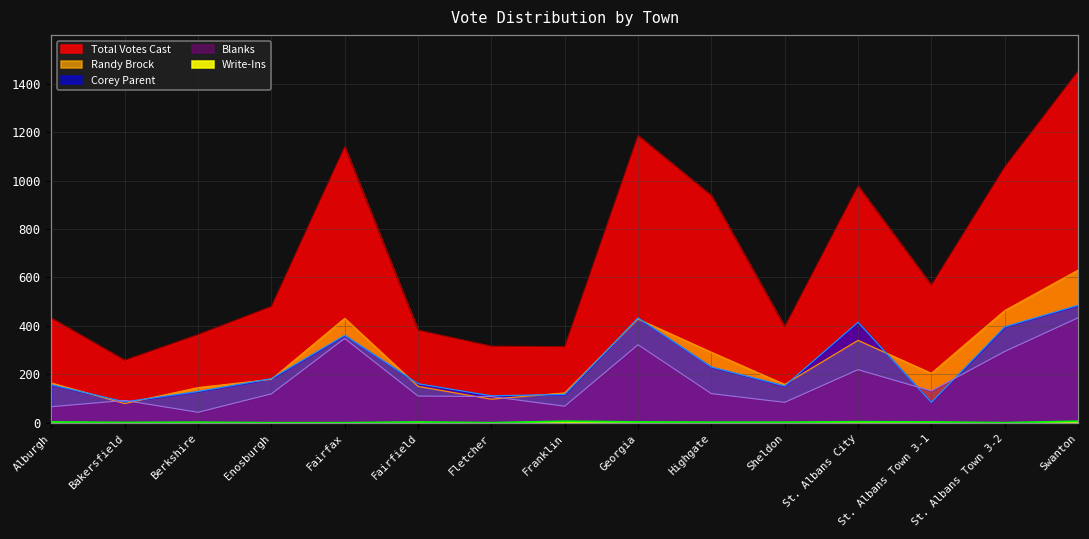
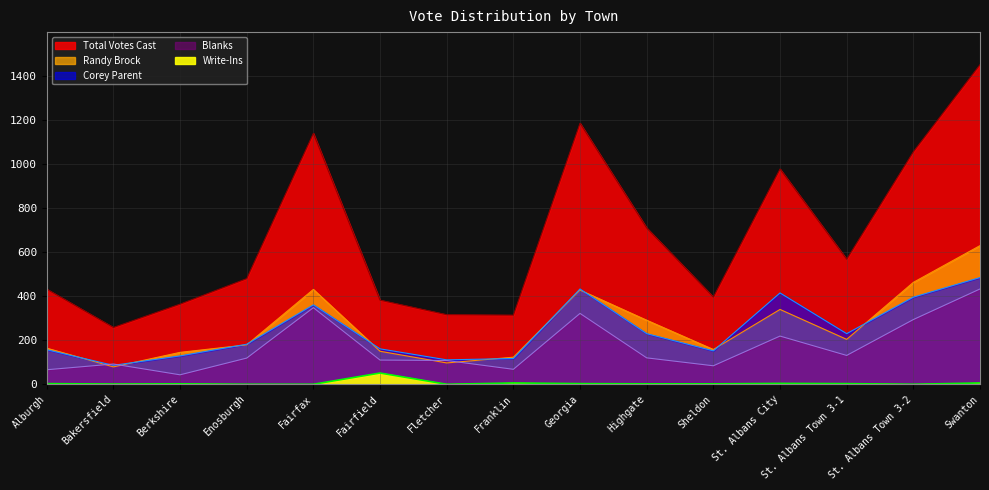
  {
    "Total Votes Cast": {
      "Alburgh": 430,
      "Bakersfield": 260,
      "Berkshire": 360,
      "Enosburgh": 480,
      "Fairfax": 1140,
      "Fairfield": 380,
      "Fletcher": 320,
      "Franklin": 310,
      "Georgia": 1190,
-     "Highgate": 940,
+     "Highgate": 710,
      "Sheldon": 400,
      "St. Albans City": 980,
      "St. Albans Town 3-1": 570,
      "St. Albans Town 3-2": 1060,
      "Swanton": 1450
    },
    "Randy Brock": {
      "Berkshire": 150,
      "Fairfax": 430,
      "Highgate": 290,
      "St. Albans City": 340,
      "St. Albans Town 3-1": 200,
      "St. Albans Town 3-2": 460,
      "Swanton": 630
    },
    "Corey Parent": {
      "Berkshire": 130,
      "Fairfax": 360,
      "Highgate": 230,
      "St. Albans City": 420,
-     "St. Albans Town 3-1": 80,
+     "St. Albans Town 3-1": 230,
      "St. Albans Town 3-2": 400,
      "Swanton": 490
    },
    "Blanks": {
      "Alburgh": 70,
      "Berkshire": 40,
      "Enosburgh": 120,
      "Fairfax": 350,
      "Fairfield": 110,
      "Franklin": 70,
      "Georgia": 320,
      "Highgate": 120,
      "Sheldon": 80,
      "St. Albans City": 220,
      "St. Albans Town 3-1": 130,
      "St. Albans Town 3-2": 290,
      "Swanton": 430
    },
    "Write-Ins": {
      "Alburgh": 0,
      "Bakersfield": 0,
      "Berkshire": 0,
      "Enosburgh": 0,
      "Fairfax": 0,
-     "Fairfield": 0,
+     "Fairfield": 50,
      "Fletcher": 0,
      "Franklin": 10,
      "Georgia": 0,
      "Highgate": 0,
      "Sheldon": 0,
      "St. Albans City": 0,
      "St. Albans Town 3-1": 0,
      "St. Albans Town 3-2": 0,
      "Swanton": 10
    }
  }
